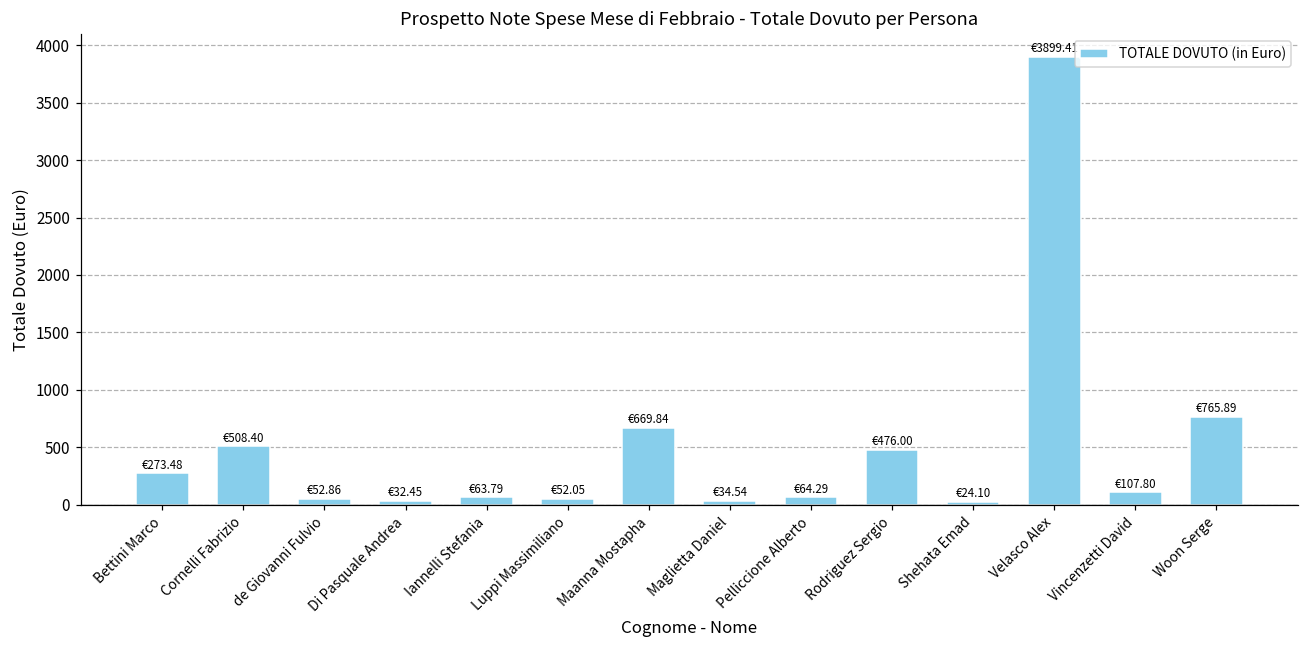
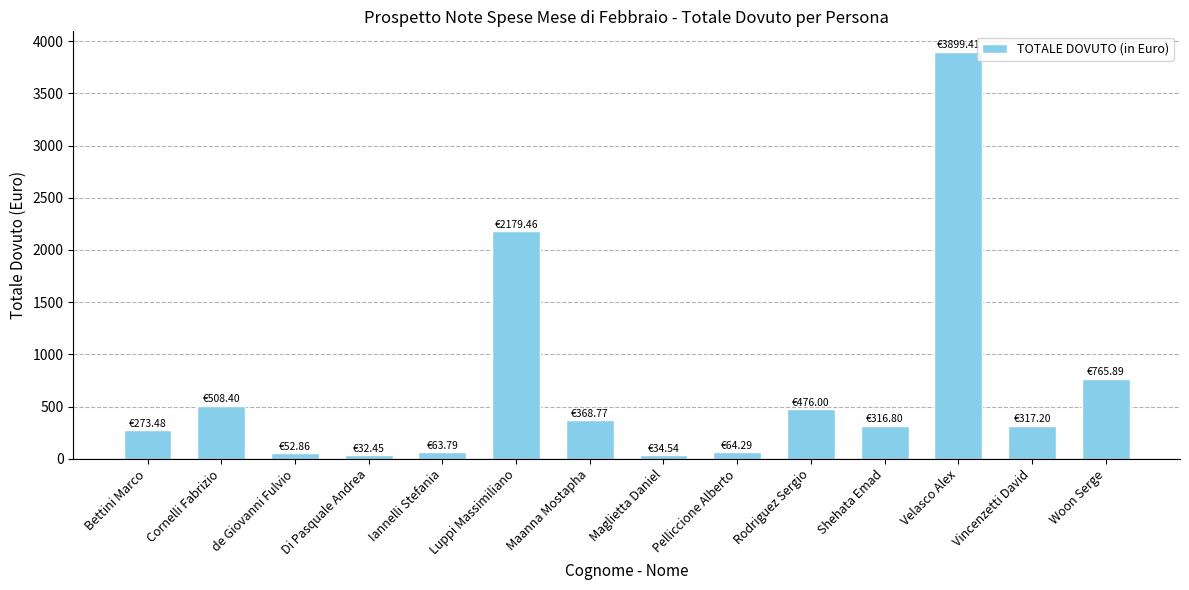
  {
    "Bettini Marco": "€273.48",
    "Cornelli Fabrizio": "€508.40",
    "de Giovanni Fulvio": "€52.86",
    "Di Pasquale Andrea": "€32.45",
    "Iannelli Stefania": "€63.79",
-   "Luppi Massimiliano": "€52.05",
-   "Maanna Mostapha": "€669.84",
+   "Luppi Massimiliano": "€2179.46",
+   "Maanna Mostapha": "€368.77",
    "Maglietta Daniel": "€34.54",
    "Pelliccione Alberto": "€64.29",
    "Rodriguez Sergio": "€476.00",
-   "Shehata Emad": "€24.10",
-   "Vincenzetti David": "€107.80",
+   "Shehata Emad": "€316.80",
+   "Vincenzetti David": "€317.20",
    "Woon Serge": "€765.89"
  }
